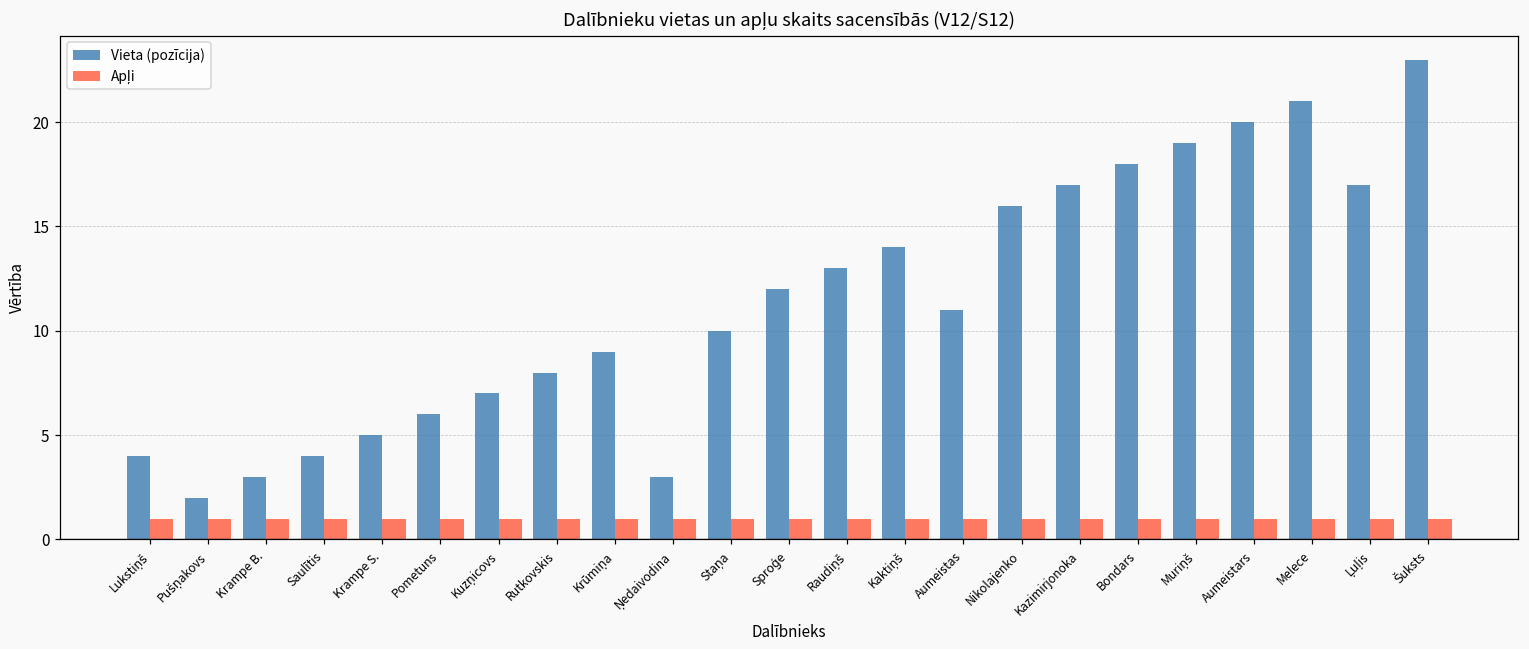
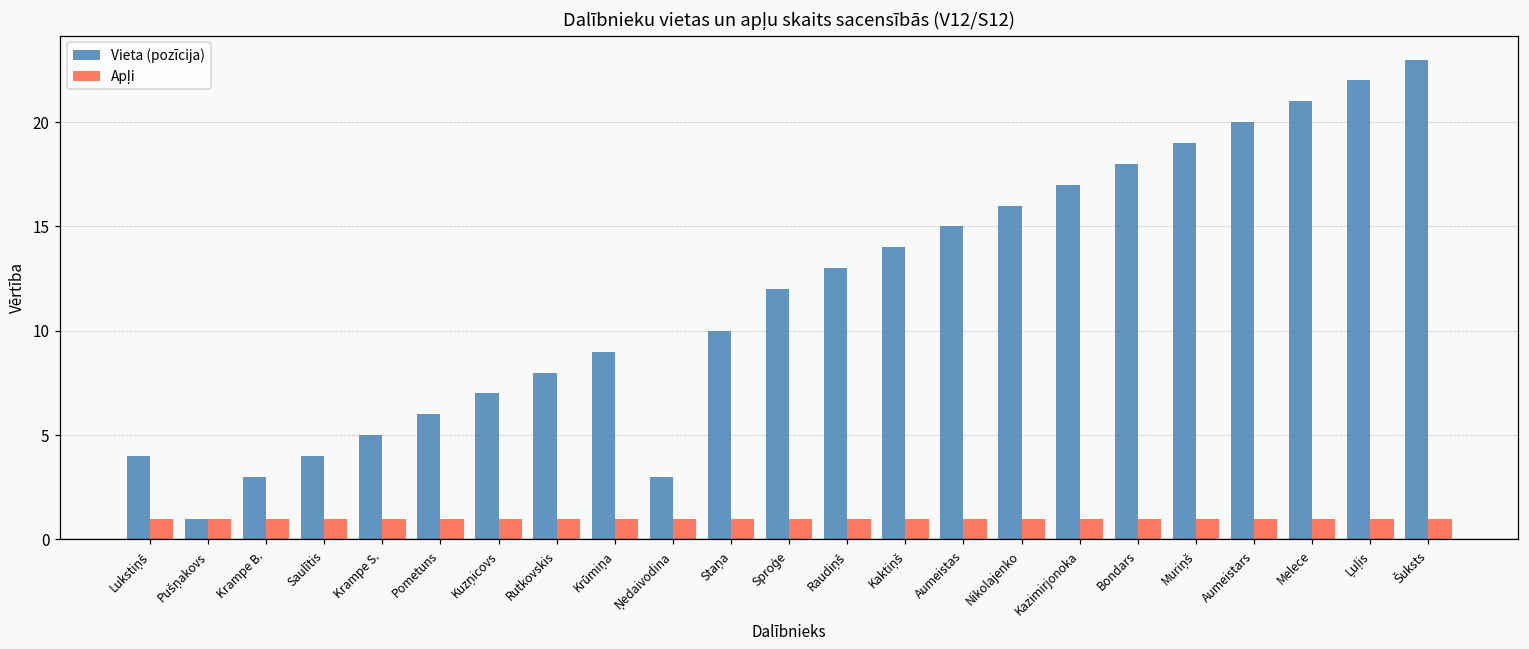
  {
    "Vieta (pozīcija)": {
      "Lukstiņš": 4,
-     "Pušņakovs": 2,
+     "Pušņakovs": 1,
      "Krampe B.": 3,
      "Saulītis": 4,
      "Krampe S.": 5,
      "Pometuns": 6,
      "Kuzņicovs": 7,
      "Rutkovskis": 8,
      "Krūmiņa": 9,
      "Ņedaivodina": 3,
      "Staņa": 10,
      "Sproģe": 12,
      "Raudiņš": 13,
      "Kaktiņš": 14,
-     "Aumeistas": 11,
+     "Aumeistas": 15,
      "Nikolajenko": 16,
      "Kazimirjonoka": 17,
      "Bondars": 18,
      "Muriņš": 19,
      "Aumeistars": 20,
      "Melece": 21,
-     "Ļuļis": 17,
+     "Ļuļis": 22,
      "Šuksts": 23
    },
    "Apļi": {
      "Lukstiņš": 1,
      "Pušņakovs": 1,
      "Krampe B.": 1,
      "Saulītis": 1,
      "Krampe S.": 1,
      "Pometuns": 1,
      "Kuzņicovs": 1,
      "Rutkovskis": 1,
      "Krūmiņa": 1,
      "Ņedaivodina": 1,
      "Staņa": 1,
      "Sproģe": 1,
      "Raudiņš": 1,
      "Kaktiņš": 1,
      "Aumeistas": 1,
      "Nikolajenko": 1,
      "Kazimirjonoka": 1,
      "Bondars": 1,
      "Muriņš": 1,
      "Aumeistars": 1,
      "Melece": 1,
      "Ļuļis": 1,
      "Šuksts": 1
    }
  }
